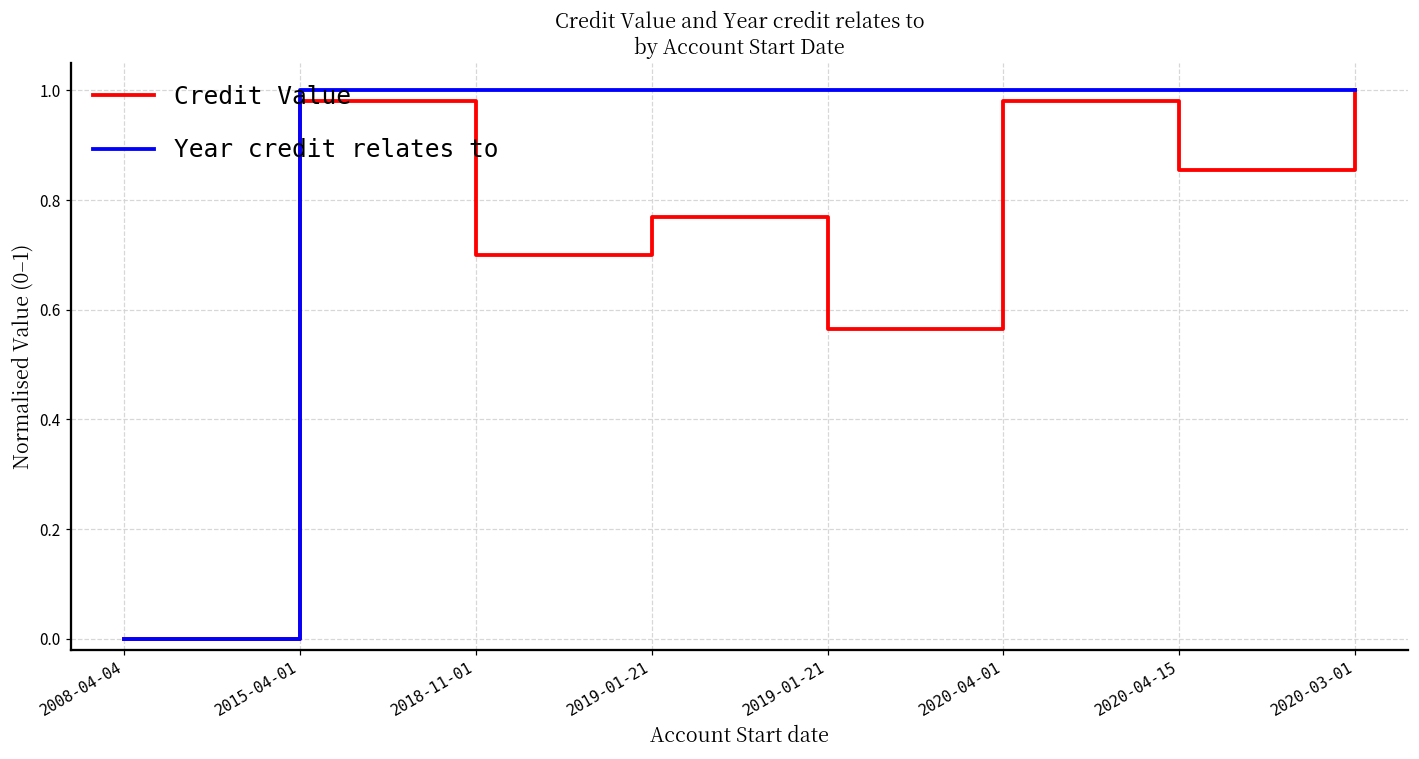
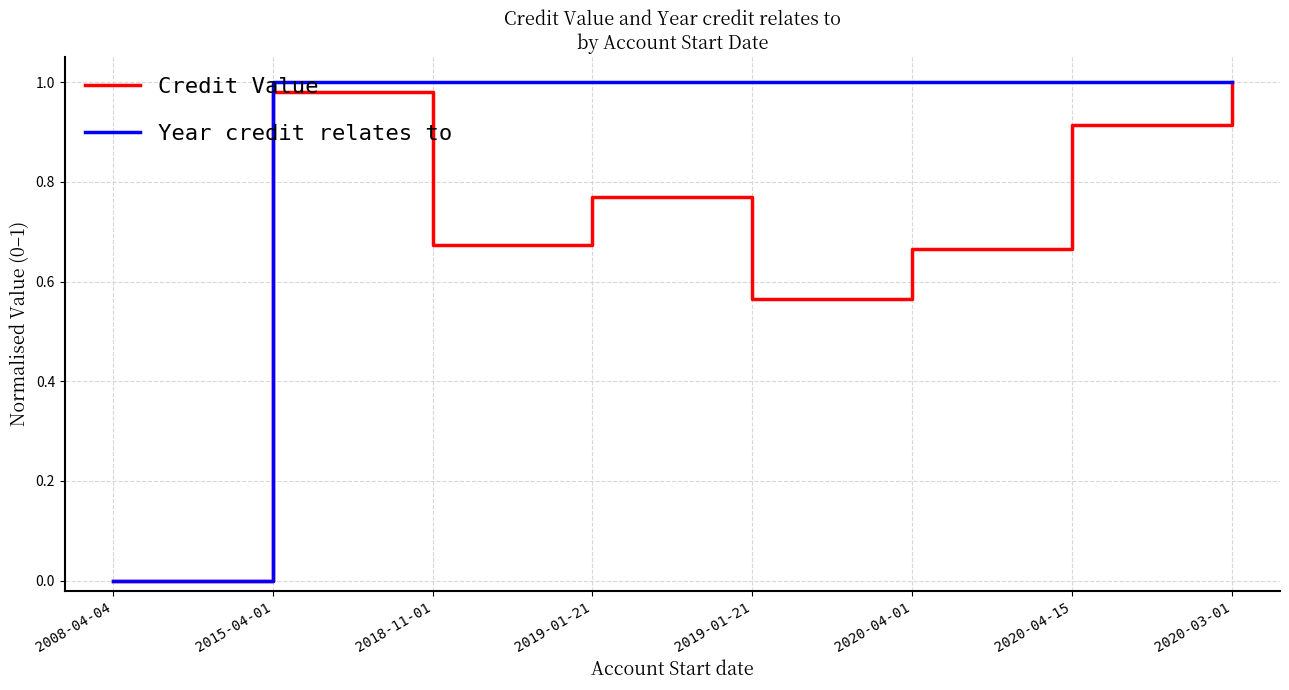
  {
    "Credit Value": {
      "2015-04-01": 0.98,
-     "2018-11-01": 0.70,
-     "2020-04-01": 0.98,
-     "2020-04-15": 0.85
+     "2018-11-01": 0.67,
+     "2020-04-01": 0.66,
+     "2020-04-15": 0.91
    },
    "Year credit relates to": {
      "2015-04-01": 1.00,
      "2018-11-01": 1.00,
      "2020-04-01": 1.00,
      "2020-04-15": 1.00
    }
  }
